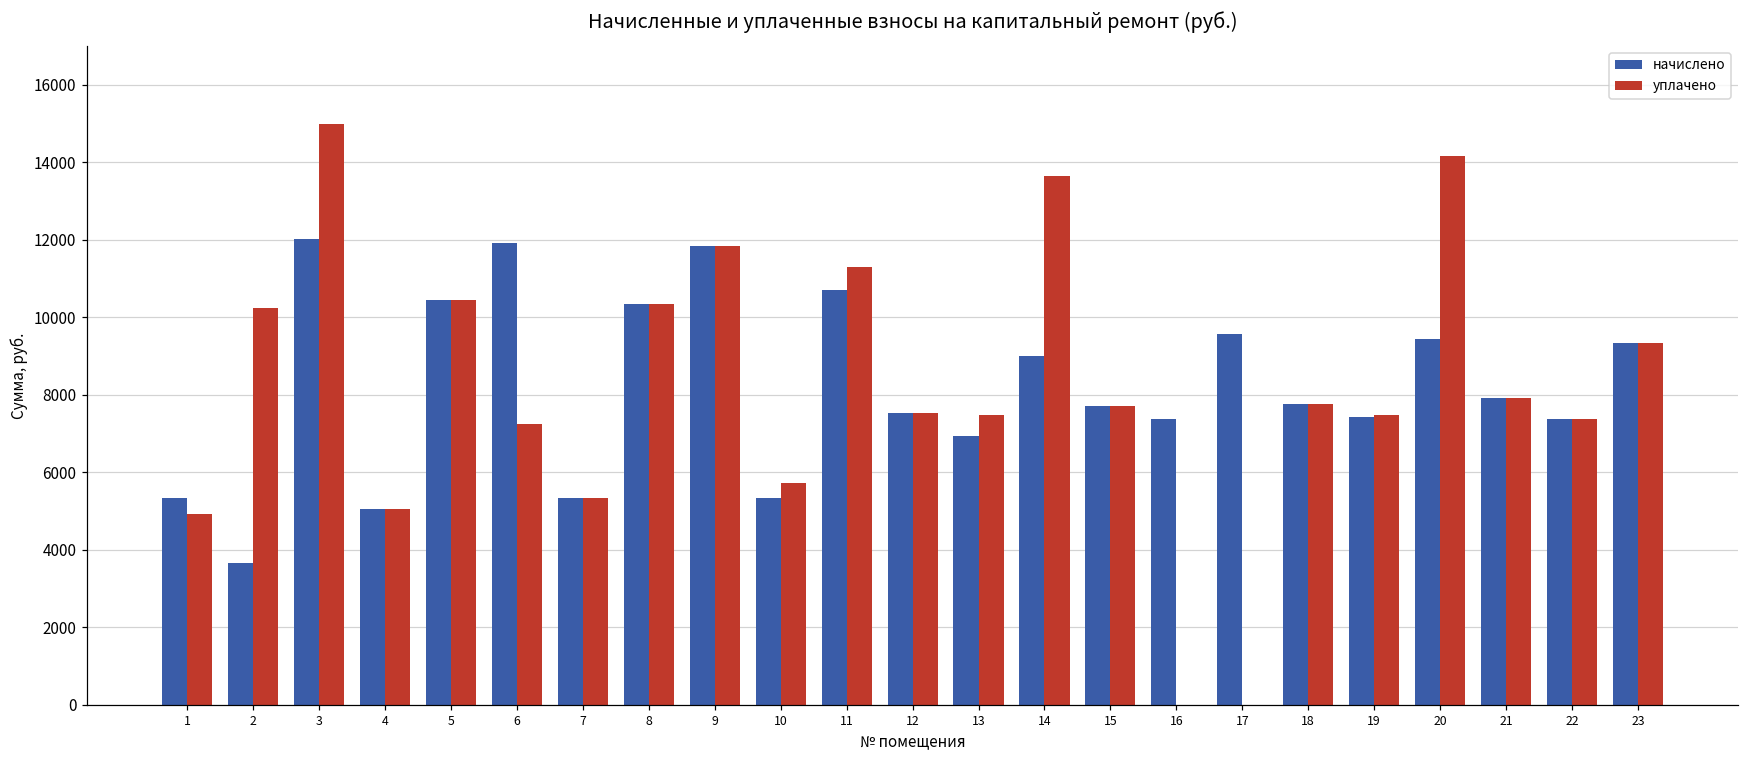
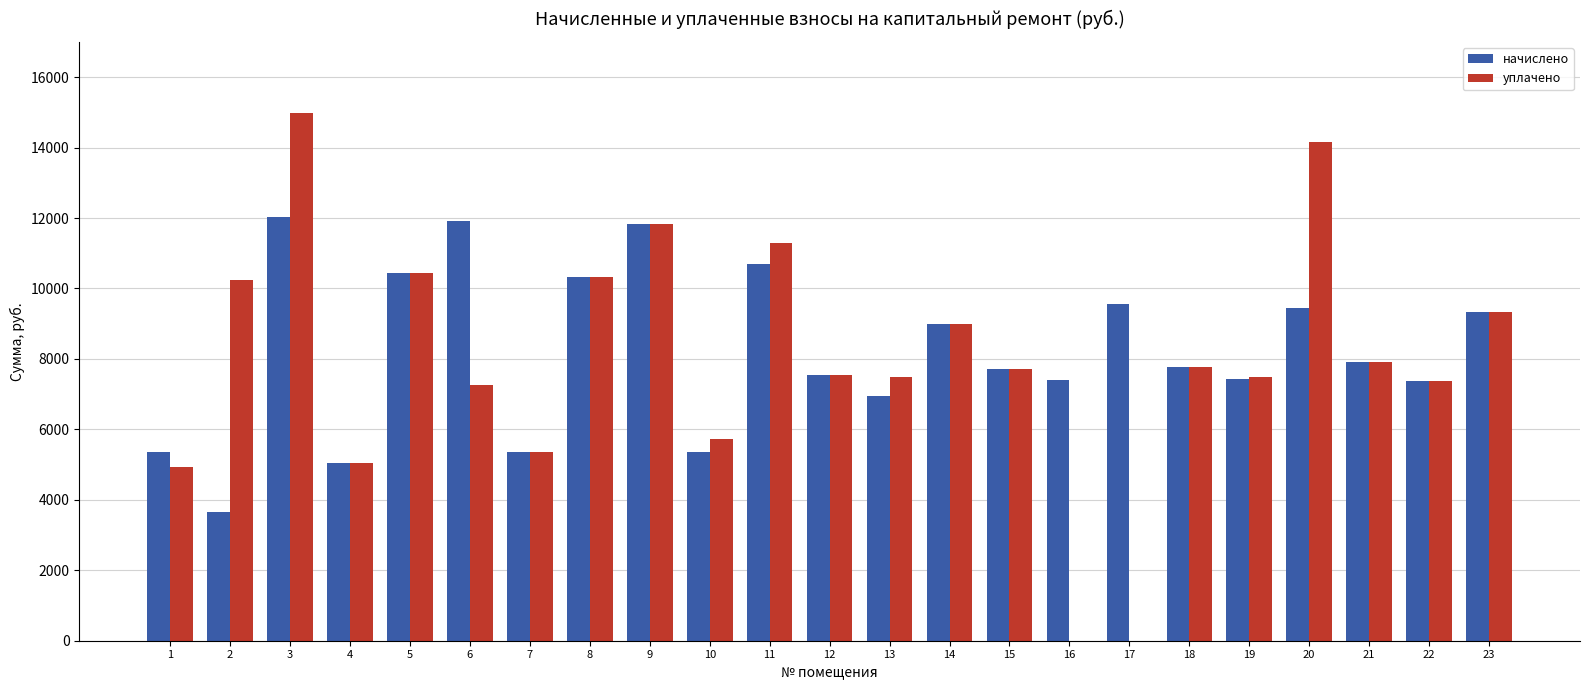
  {
    "начислено": {
      "1": 5300,
      "2": 3700,
      "3": 12000,
      "4": 5100,
      "5": 10400,
      "6": 11900,
      "7": 5300,
      "8": 10300,
      "9": 11800,
      "10": 5300,
      "11": 10700,
      "12": 7500,
      "13": 6900,
      "14": 9000,
      "15": 7700,
      "16": 7400,
      "17": 9600,
      "18": 7800,
      "19": 7400,
      "20": 9400,
      "21": 7900,
      "22": 7400,
      "23": 9300
    },
    "уплачено": {
      "1": 4900,
      "2": 10200,
      "3": 15000,
      "4": 5100,
      "5": 10400,
      "6": 7300,
      "7": 5300,
      "8": 10300,
      "9": 11800,
      "10": 5700,
      "11": 11300,
      "12": 7500,
      "13": 7500,
-     "14": 13700,
+     "14": 9000,
      "15": 7700,
      "16": 0,
      "17": 0,
      "18": 7800,
      "19": 7500,
      "20": 14200,
      "21": 7900,
      "22": 7400,
      "23": 9300
    }
  }
